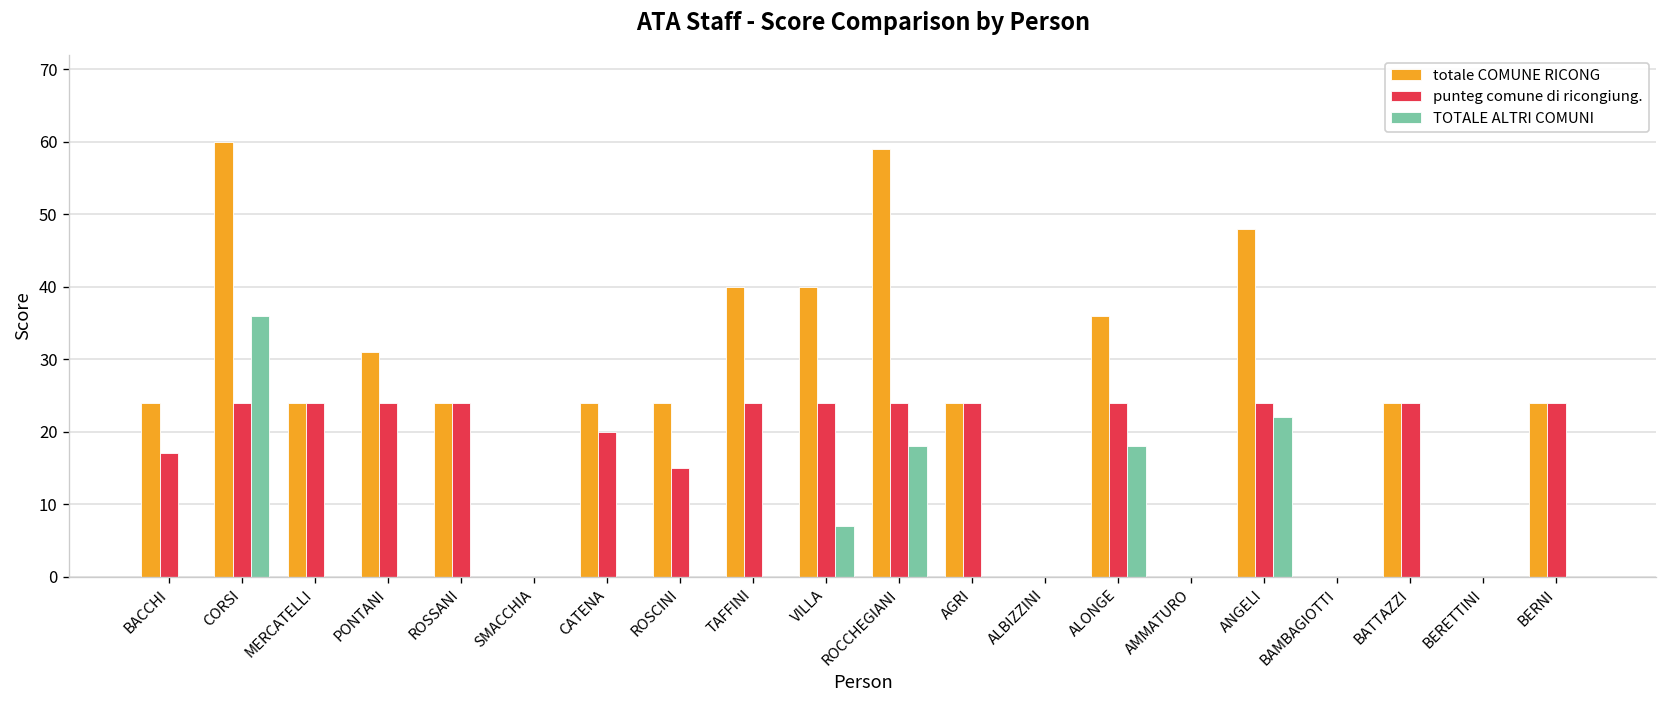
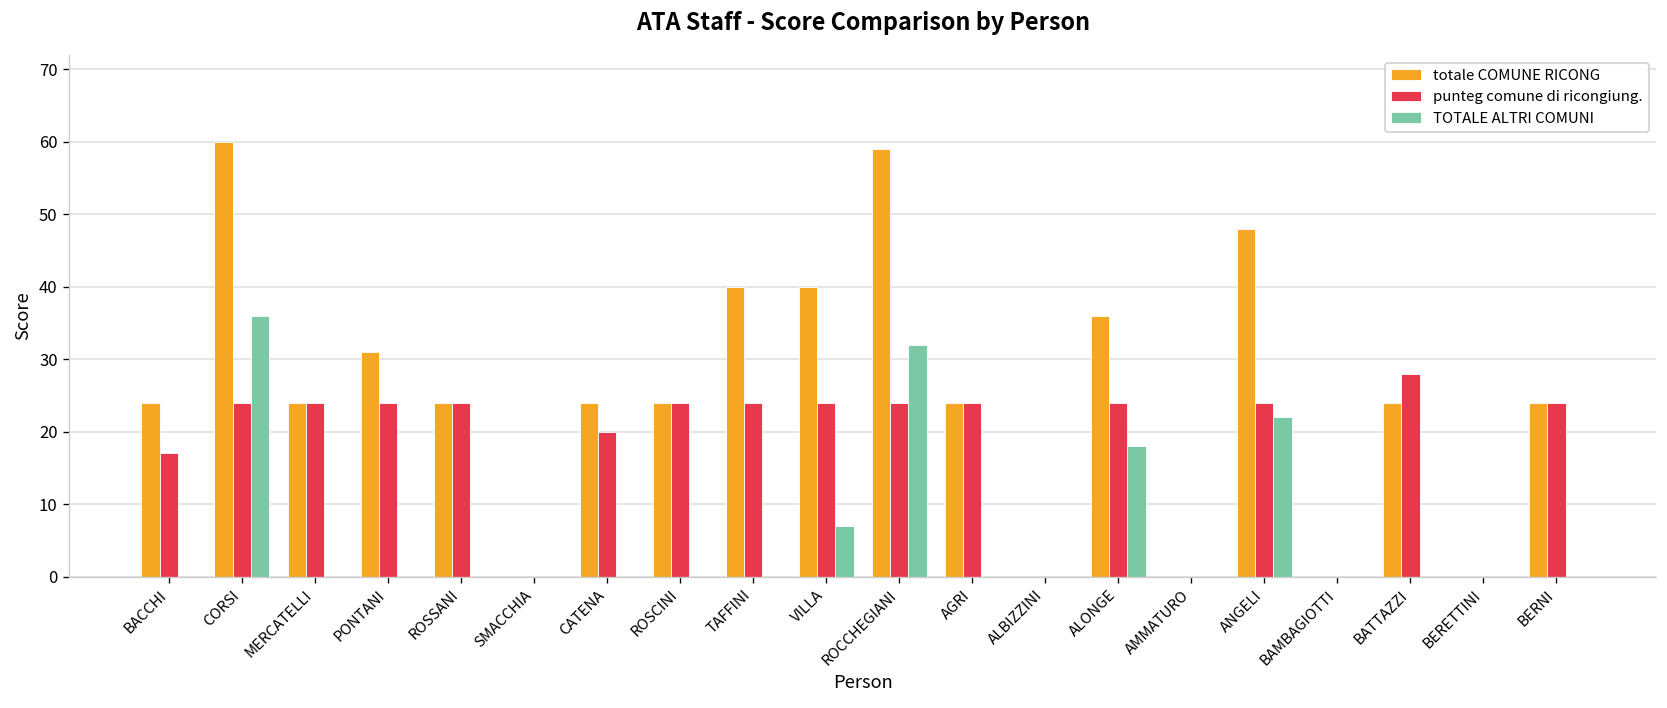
  {
    "totale COMUNE RICONG": {
      "BACCHI": 24,
      "CORSI": 60,
      "MERCATELLI": 24,
      "PONTANI": 31,
      "ROSSANI": 24,
      "SMACCHIA": 0,
      "CATENA": 24,
      "ROSCINI": 24,
      "TAFFINI": 40,
      "VILLA": 40,
      "ROCCHEGIANI": 59,
      "AGRI": 24,
      "ALBIZZINI": 0,
      "ALONGE": 36,
      "AMMATURO": 0,
      "ANGELI": 48,
      "BAMBAGIOTTI": 0,
      "BATTAZZI": 24,
      "BERETTINI": 0,
      "BERNI": 24
    },
    "punteg comune di ricongiung.": {
      "BACCHI": 17,
      "CORSI": 24,
      "MERCATELLI": 24,
      "PONTANI": 24,
      "ROSSANI": 24,
      "SMACCHIA": 0,
      "CATENA": 20,
-     "ROSCINI": 15,
+     "ROSCINI": 24,
      "TAFFINI": 24,
      "VILLA": 24,
      "ROCCHEGIANI": 24,
      "AGRI": 24,
      "ALBIZZINI": 0,
      "ALONGE": 24,
      "AMMATURO": 0,
      "ANGELI": 24,
      "BAMBAGIOTTI": 0,
-     "BATTAZZI": 24,
+     "BATTAZZI": 28,
      "BERETTINI": 0,
      "BERNI": 24
    },
    "TOTALE ALTRI COMUNI": {
      "BACCHI": 0,
      "CORSI": 36,
      "MERCATELLI": 0,
      "PONTANI": 0,
      "ROSSANI": 0,
      "SMACCHIA": 0,
      "CATENA": 0,
      "ROSCINI": 0,
      "TAFFINI": 0,
      "VILLA": 7,
-     "ROCCHEGIANI": 18,
+     "ROCCHEGIANI": 32,
      "AGRI": 0,
      "ALBIZZINI": 0,
      "ALONGE": 18,
      "AMMATURO": 0,
      "ANGELI": 22,
      "BAMBAGIOTTI": 0,
      "BATTAZZI": 0,
      "BERETTINI": 0,
      "BERNI": 0
    }
  }
